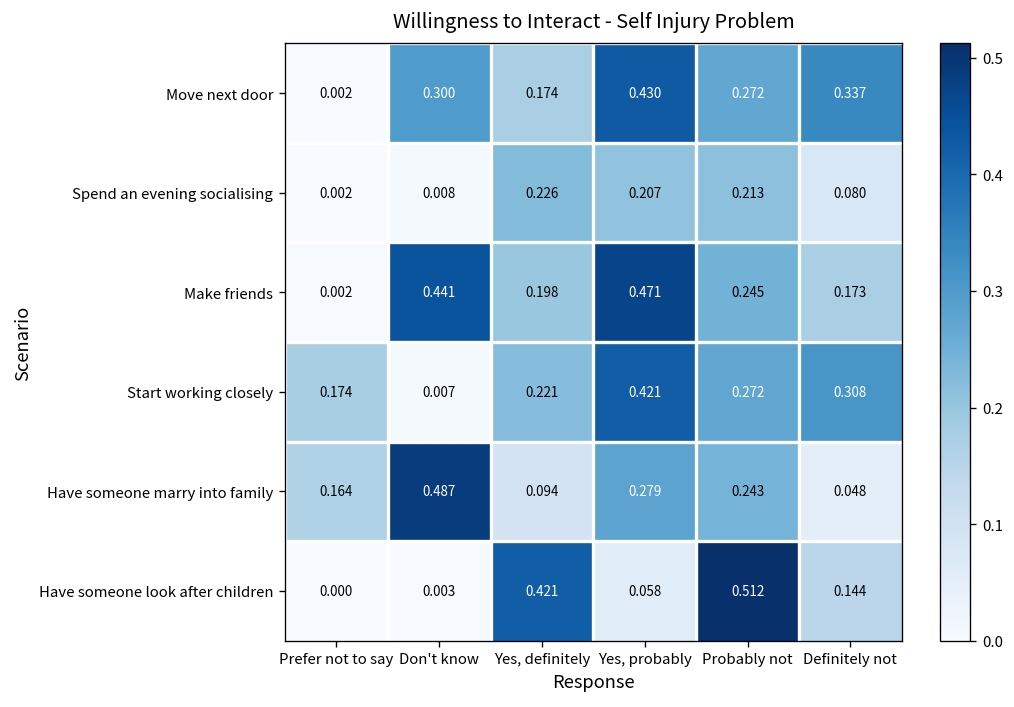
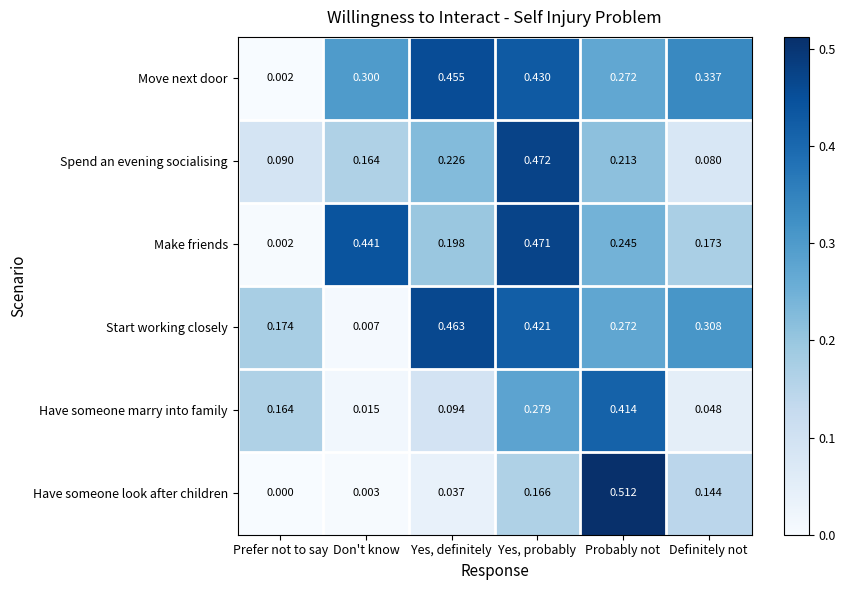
  {
    "Move next door": {
      "Prefer not to say": 0.002,
      "Don't know": 0.300,
-     "Yes, definitely": 0.174,
+     "Yes, definitely": 0.455,
      "Yes, probably": 0.430,
      "Probably not": 0.272,
      "Definitely not": 0.337
    },
    "Spend an evening socialising": {
-     "Prefer not to say": 0.002,
-     "Don't know": 0.008,
+     "Prefer not to say": 0.090,
+     "Don't know": 0.164,
      "Yes, definitely": 0.226,
-     "Yes, probably": 0.207,
+     "Yes, probably": 0.472,
      "Probably not": 0.213,
      "Definitely not": 0.080
    },
    "Make friends": {
      "Prefer not to say": 0.002,
      "Don't know": 0.441,
      "Yes, definitely": 0.198,
      "Yes, probably": 0.471,
      "Probably not": 0.245,
      "Definitely not": 0.173
    },
    "Start working closely": {
      "Prefer not to say": 0.174,
      "Don't know": 0.007,
-     "Yes, definitely": 0.221,
+     "Yes, definitely": 0.463,
      "Yes, probably": 0.421,
      "Probably not": 0.272,
      "Definitely not": 0.308
    },
    "Have someone marry into family": {
      "Prefer not to say": 0.164,
-     "Don't know": 0.487,
+     "Don't know": 0.015,
      "Yes, definitely": 0.094,
      "Yes, probably": 0.279,
-     "Probably not": 0.243,
+     "Probably not": 0.414,
      "Definitely not": 0.048
    },
    "Have someone look after children": {
      "Prefer not to say": 0.000,
      "Don't know": 0.003,
-     "Yes, definitely": 0.421,
-     "Yes, probably": 0.058,
+     "Yes, definitely": 0.037,
+     "Yes, probably": 0.166,
      "Probably not": 0.512,
      "Definitely not": 0.144
    }
  }
